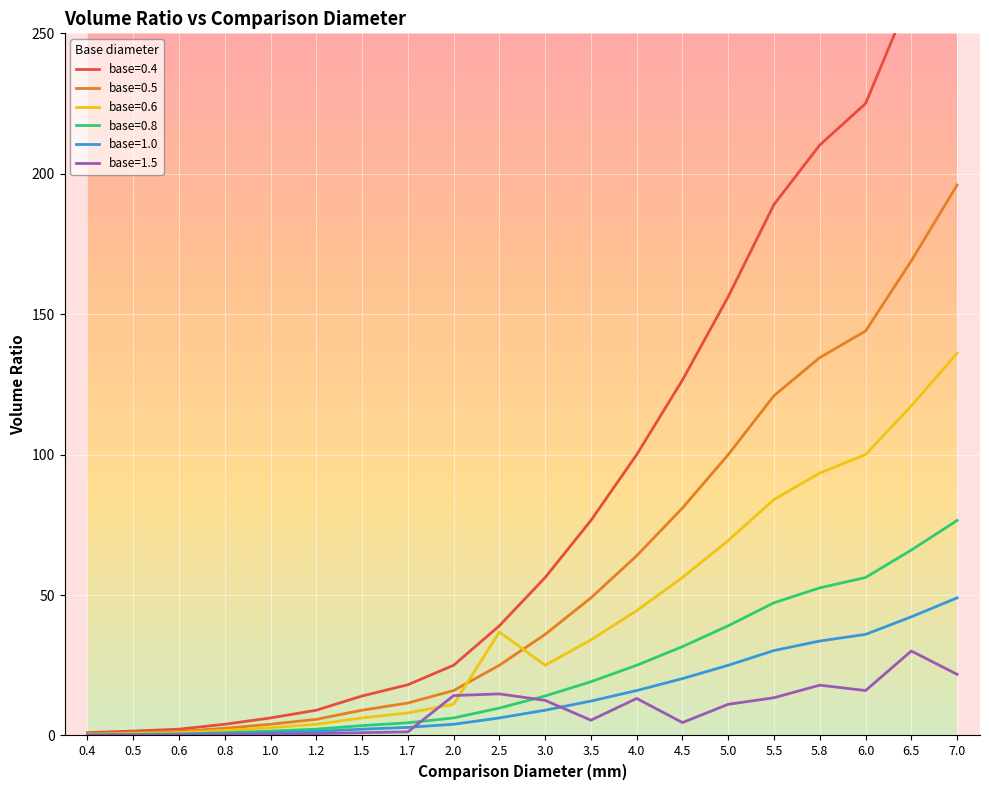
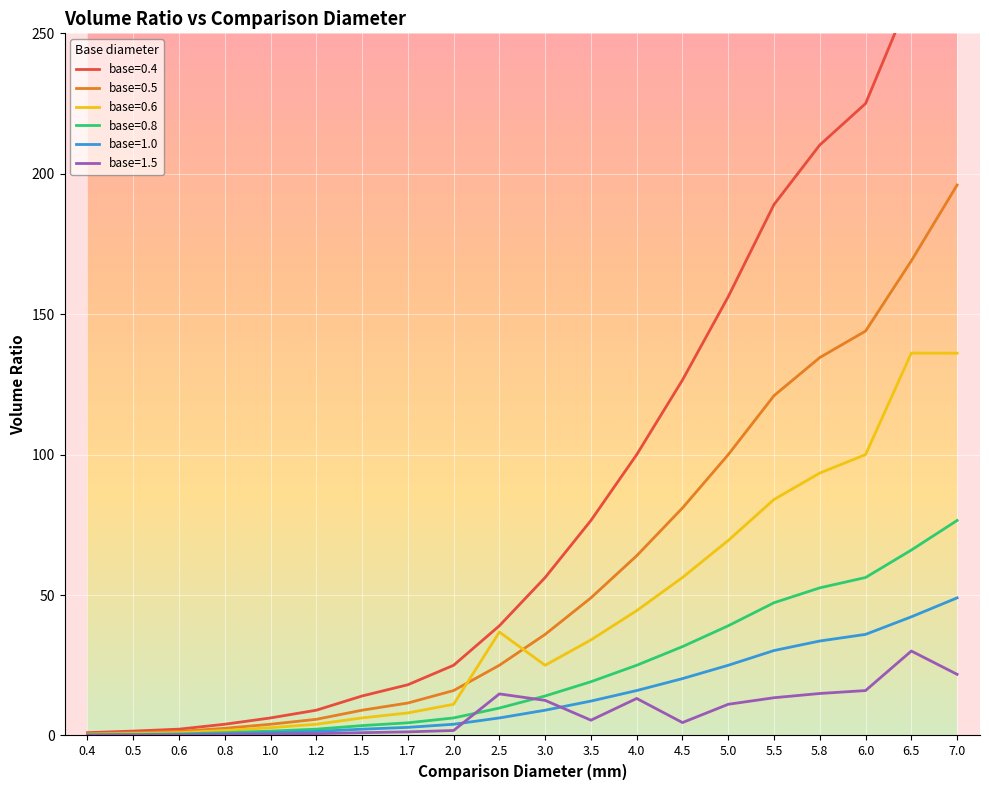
  {
    "base=0.6": {
      "1.0": 3,
      "1.2": 4,
      "1.5": 6,
      "1.7": 8,
      "2.0": 11,
      "2.5": 37,
      "3.0": 25,
      "3.5": 34,
      "4.0": 44,
      "4.5": 56,
      "5.0": 69,
      "5.5": 84,
      "5.8": 93,
      "6.0": 100,
-     "6.5": 117,
+     "6.5": 136,
      "7.0": 136
    },
    "base=0.8": {
      "1.5": 4,
      "1.7": 5,
      "2.0": 6,
      "2.5": 10,
      "3.0": 14,
      "3.5": 19,
      "4.0": 25,
      "4.5": 32,
      "5.0": 39,
      "5.5": 47,
      "5.8": 53,
      "6.0": 56,
      "6.5": 66,
      "7.0": 77
    },
    "base=1.0": {
      "1.5": 2,
      "1.7": 3,
      "2.0": 4,
      "2.5": 6,
      "3.0": 9,
      "3.5": 12,
      "4.0": 16,
      "4.5": 20,
      "5.0": 25,
      "5.5": 30,
      "5.8": 34,
      "6.0": 36,
      "6.5": 42,
      "7.0": 49
    },
    "base=1.5": {
      "1.5": 1,
      "1.7": 1,
-     "2.0": 14,
+     "2.0": 2,
      "2.5": 15,
      "3.0": 13,
      "3.5": 5,
      "4.0": 13,
      "4.5": 5,
      "5.0": 11,
      "5.5": 13,
-     "5.8": 18,
+     "5.8": 15,
      "6.0": 16,
      "6.5": 30,
      "7.0": 22
    }
  }
